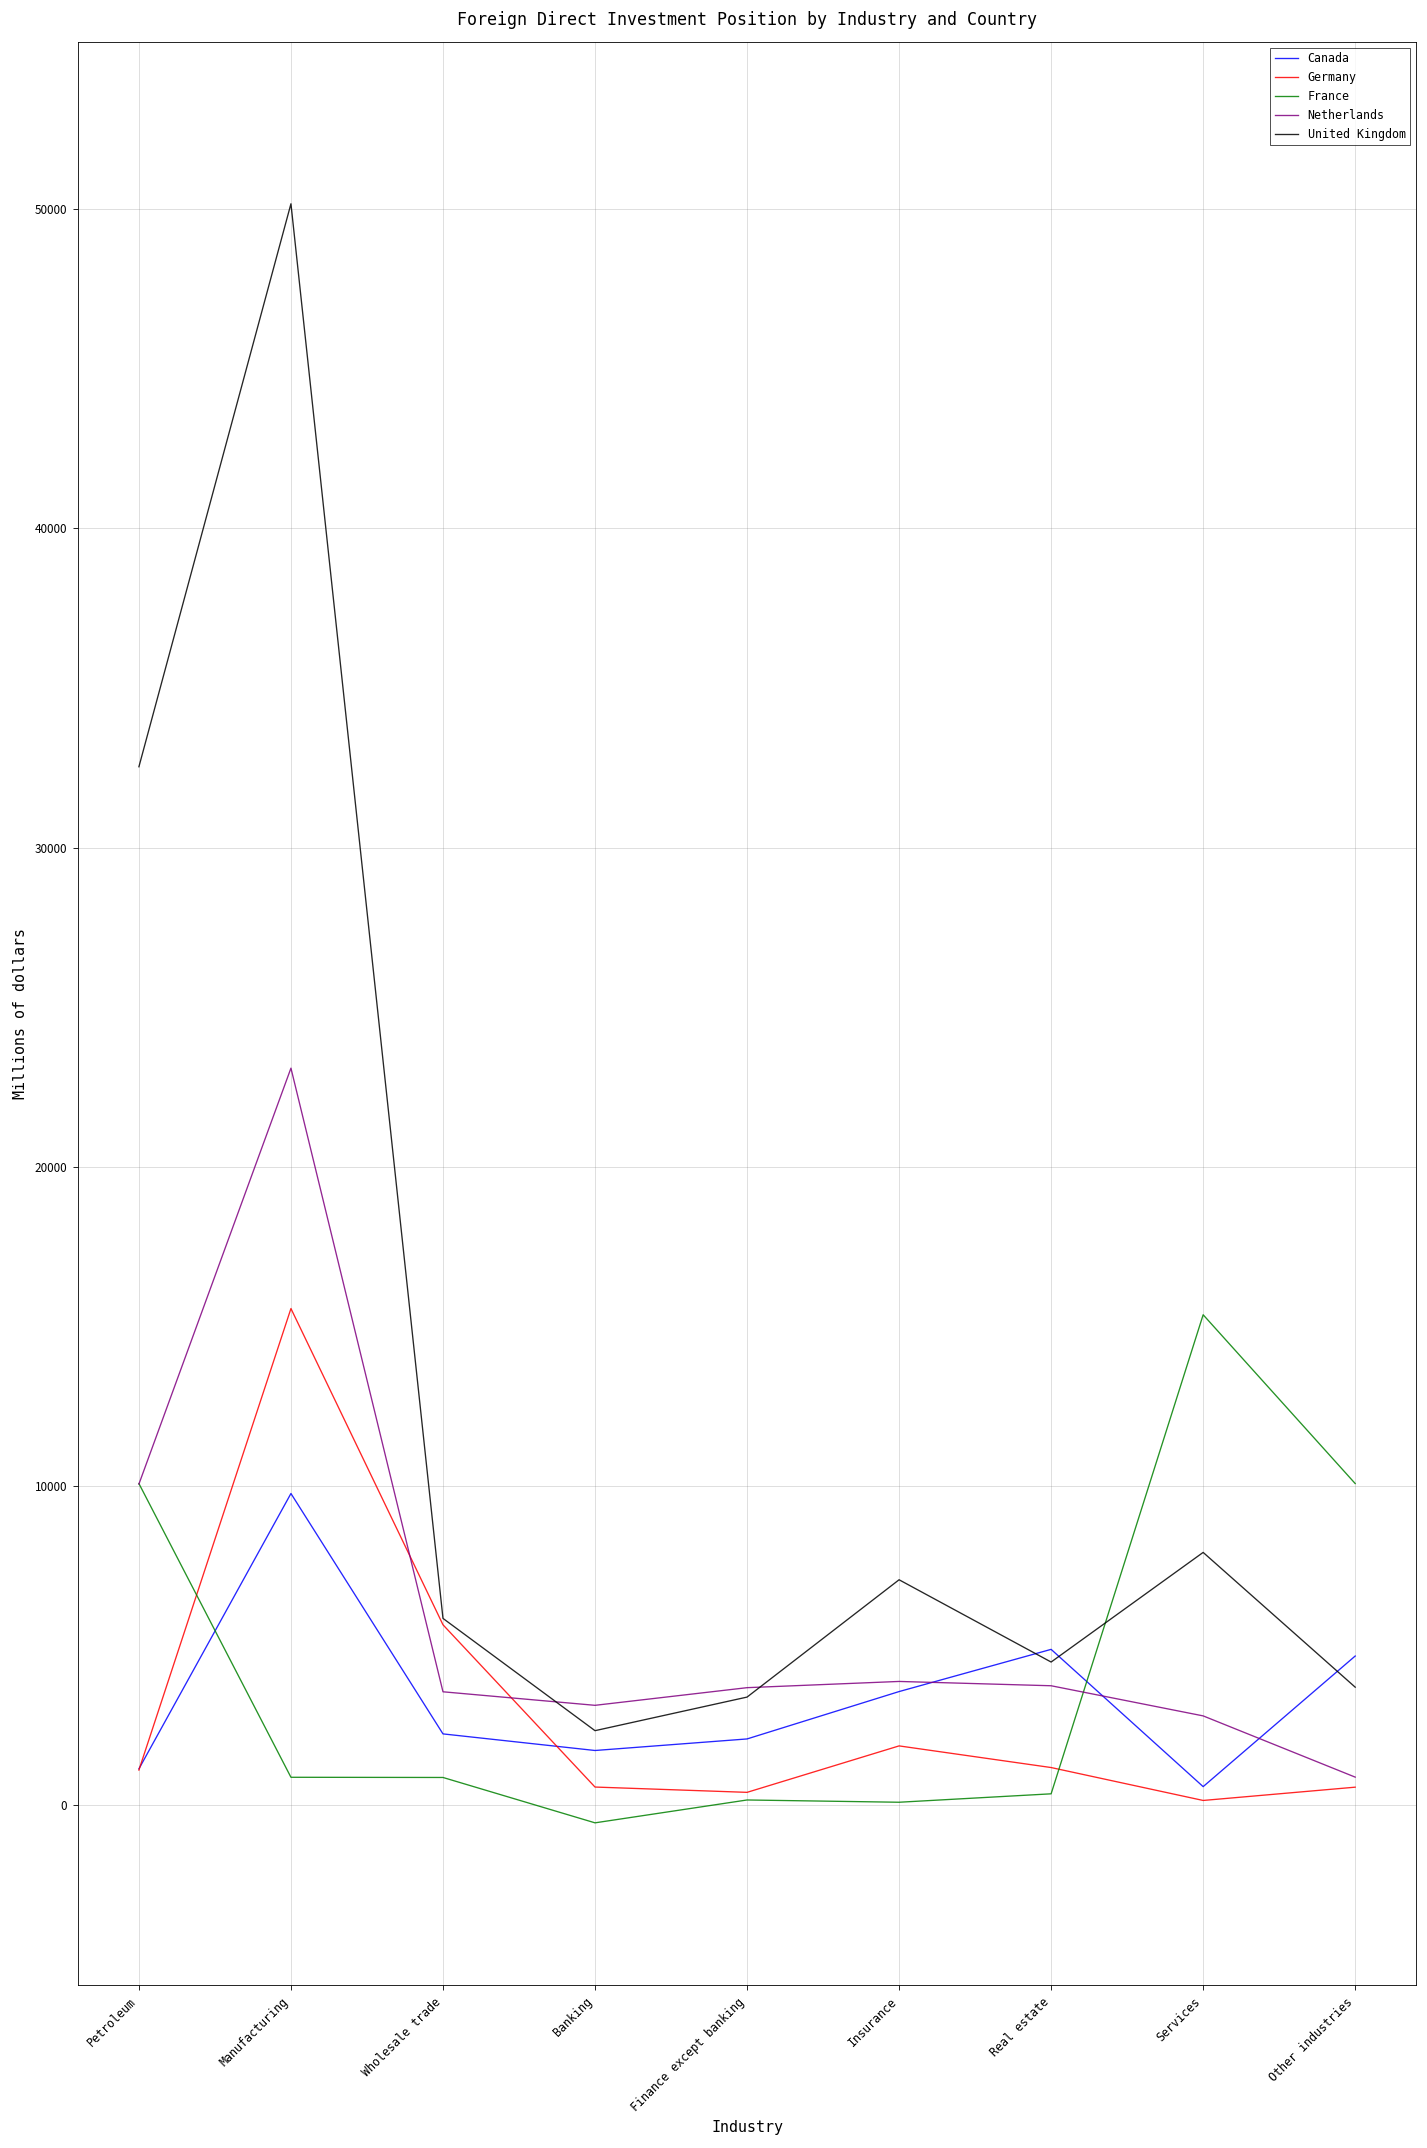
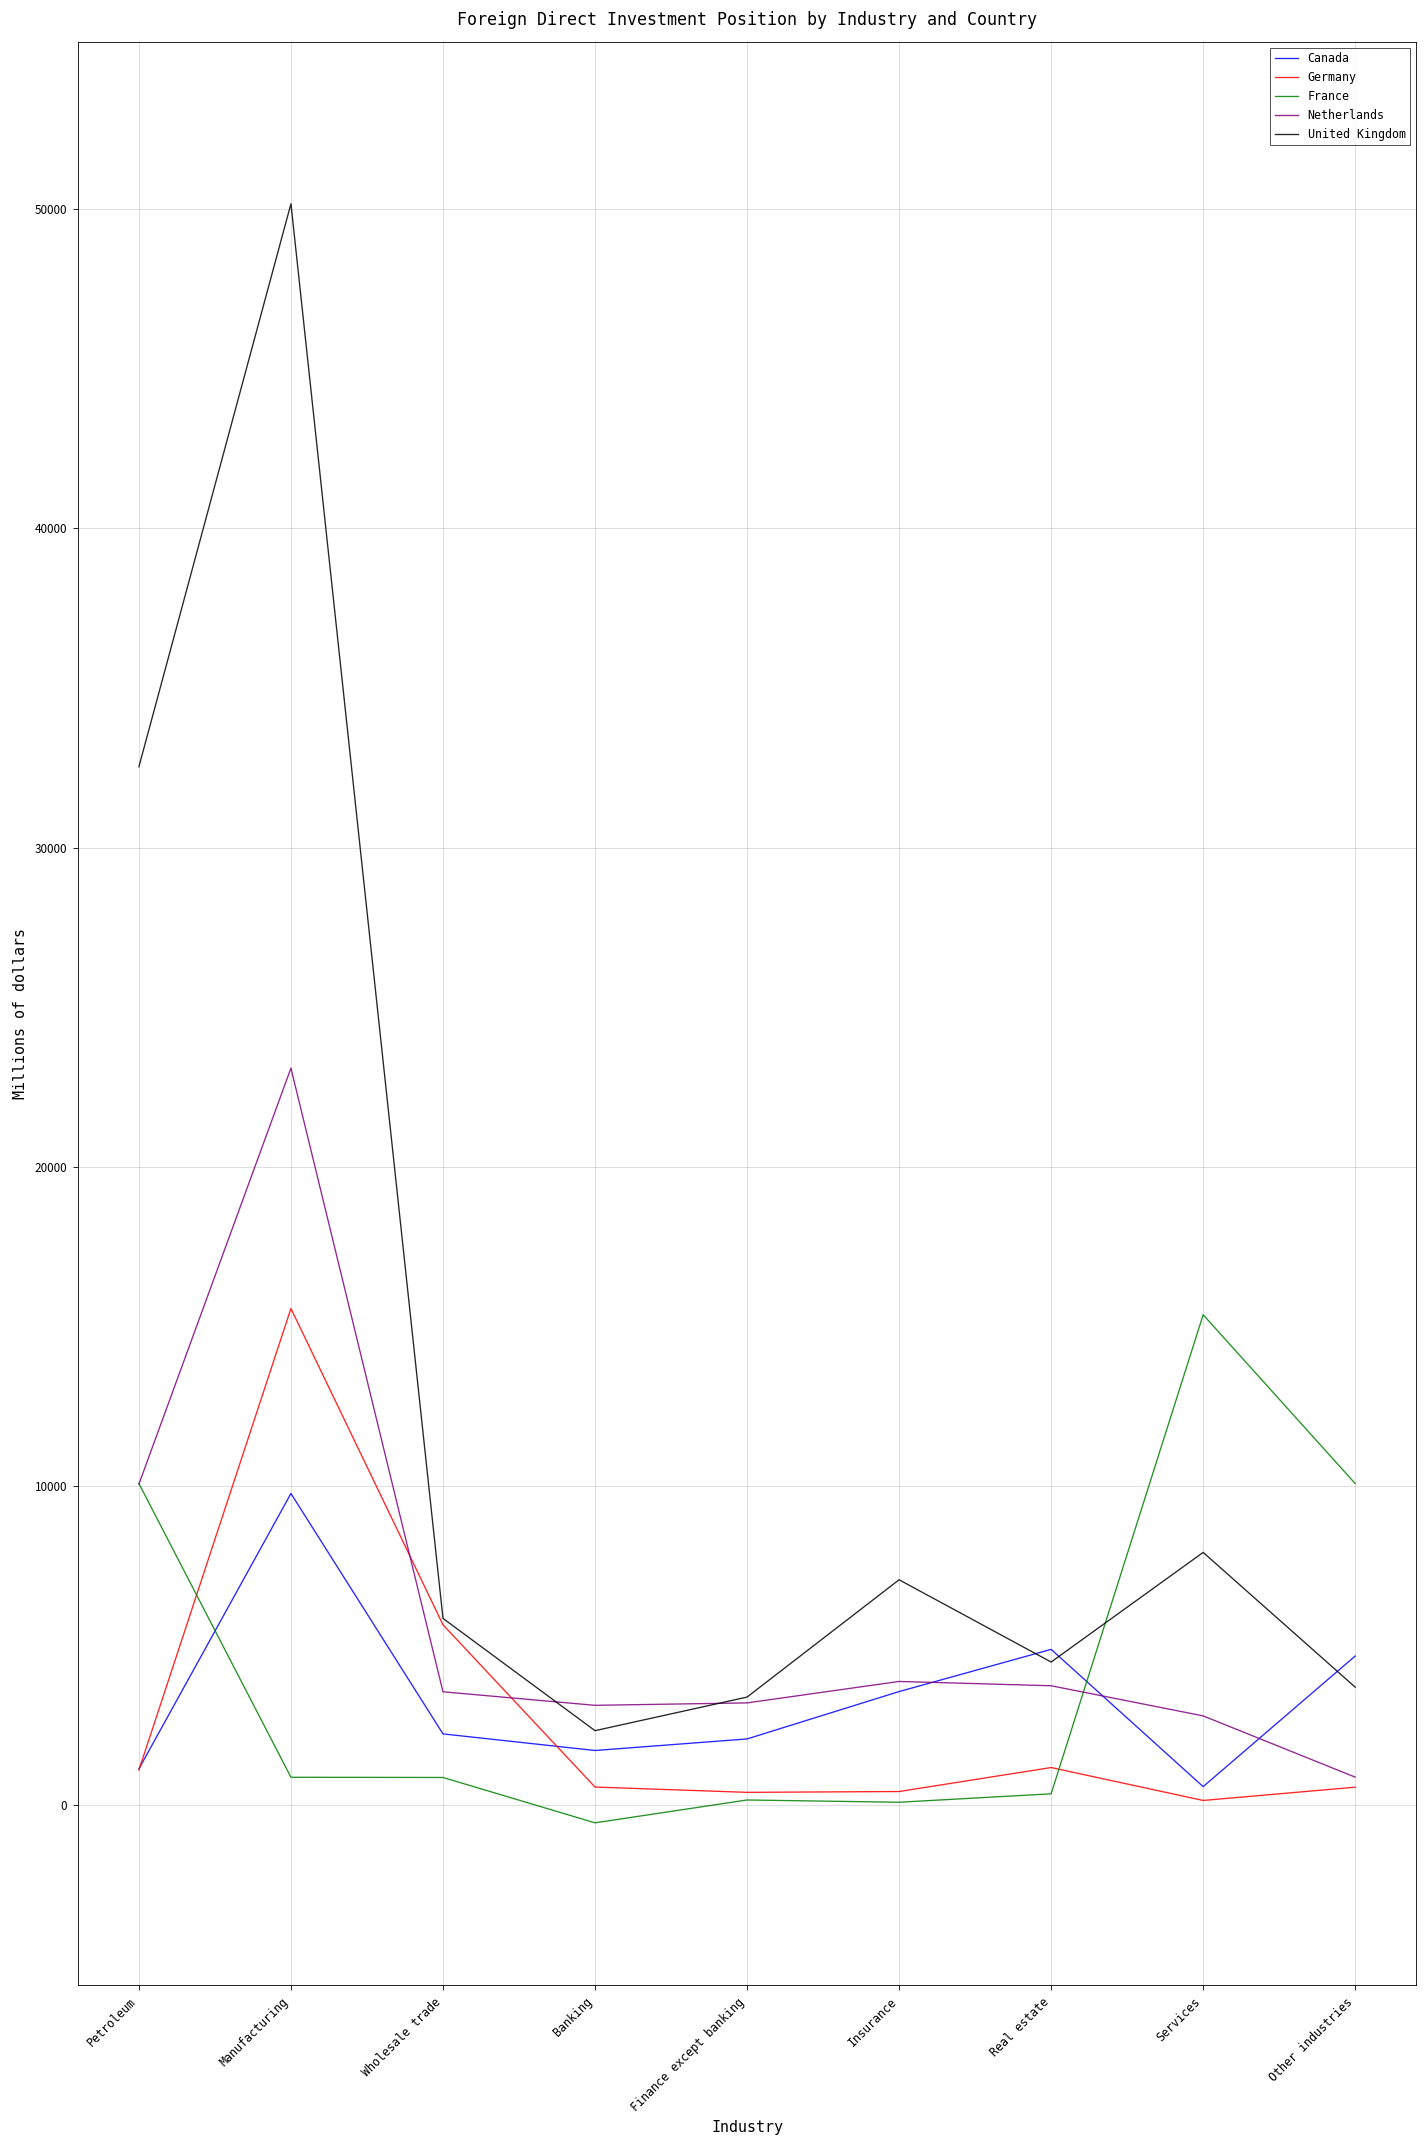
  {
    "Canada": {
      "Manufacturing": 9800,
      "Wholesale trade": 2200,
      "Banking": 1700,
      "Finance except banking": 2100,
      "Insurance": 3600,
      "Real estate": 4900,
      "Services": 600,
      "Other industries": 4700
    },
    "Germany": {
      "Manufacturing": 15600,
      "Wholesale trade": 5700,
      "Banking": 600,
      "Finance except banking": 400,
-     "Insurance": 1900,
+     "Insurance": 400,
      "Real estate": 1200,
      "Services": 200,
      "Other industries": 600
    },
    "France": {
      "Manufacturing": 900,
      "Wholesale trade": 900,
      "Banking": -600,
      "Finance except banking": 200,
      "Insurance": 100,
      "Real estate": 400,
      "Services": 15400,
      "Other industries": 10100
    },
    "Netherlands": {
      "Manufacturing": 23100,
      "Wholesale trade": 3600,
      "Banking": 3100,
-     "Finance except banking": 3700,
+     "Finance except banking": 3200,
      "Insurance": 3900,
      "Real estate": 3700,
      "Services": 2800,
      "Other industries": 900
    },
    "United Kingdom": {
      "Petroleum": 32500,
      "Manufacturing": 50200,
      "Wholesale trade": 5900,
      "Banking": 2300,
      "Finance except banking": 3400,
      "Insurance": 7100,
      "Real estate": 4500,
      "Services": 7900,
      "Other industries": 3700
    }
  }
